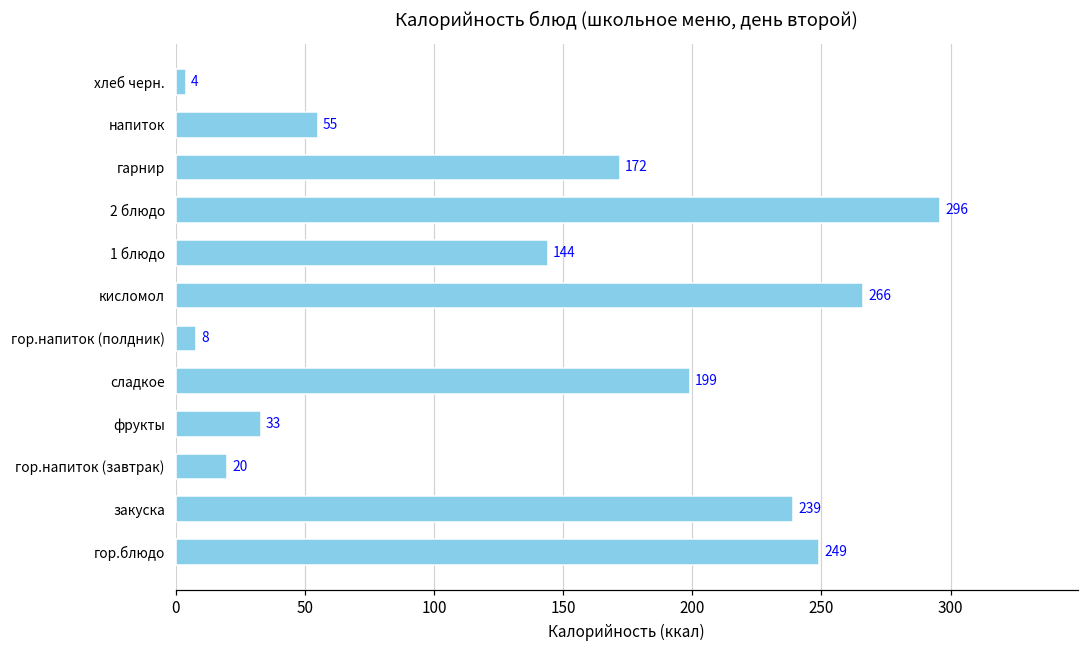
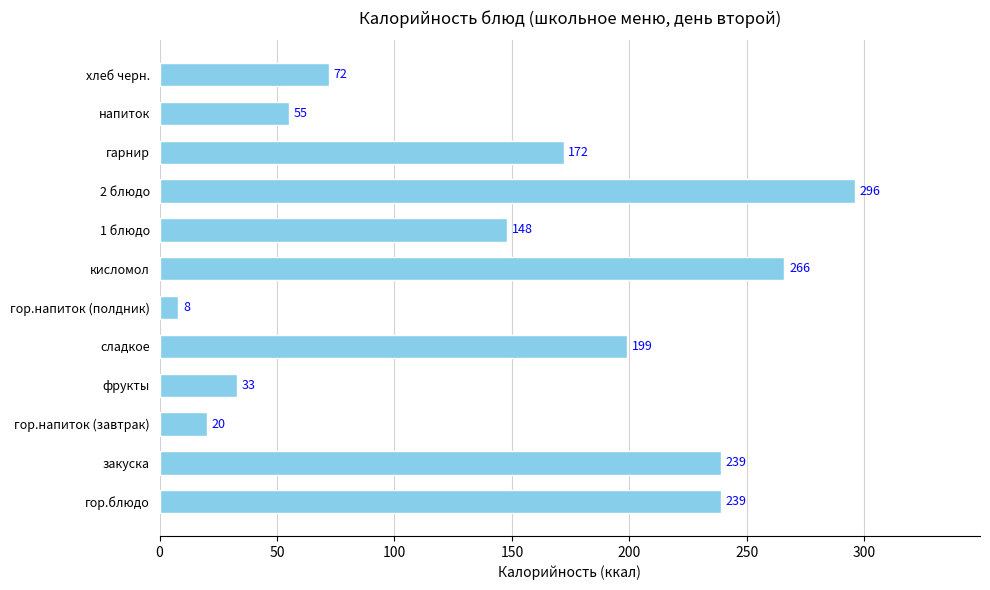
  {
-   "хлеб черн.": 4,
+   "хлеб черн.": 72,
    "напиток": 55,
    "гарнир": 172,
    "2 блюдо": 296,
-   "1 блюдо": 144,
+   "1 блюдо": 148,
    "кисломол": 266,
    "гор.напиток (полдник)": 8,
    "сладкое": 199,
    "фрукты": 33,
    "гор.напиток (завтрак)": 20,
    "закуска": 239,
-   "гор.блюдо": 249
+   "гор.блюдо": 239
  }
